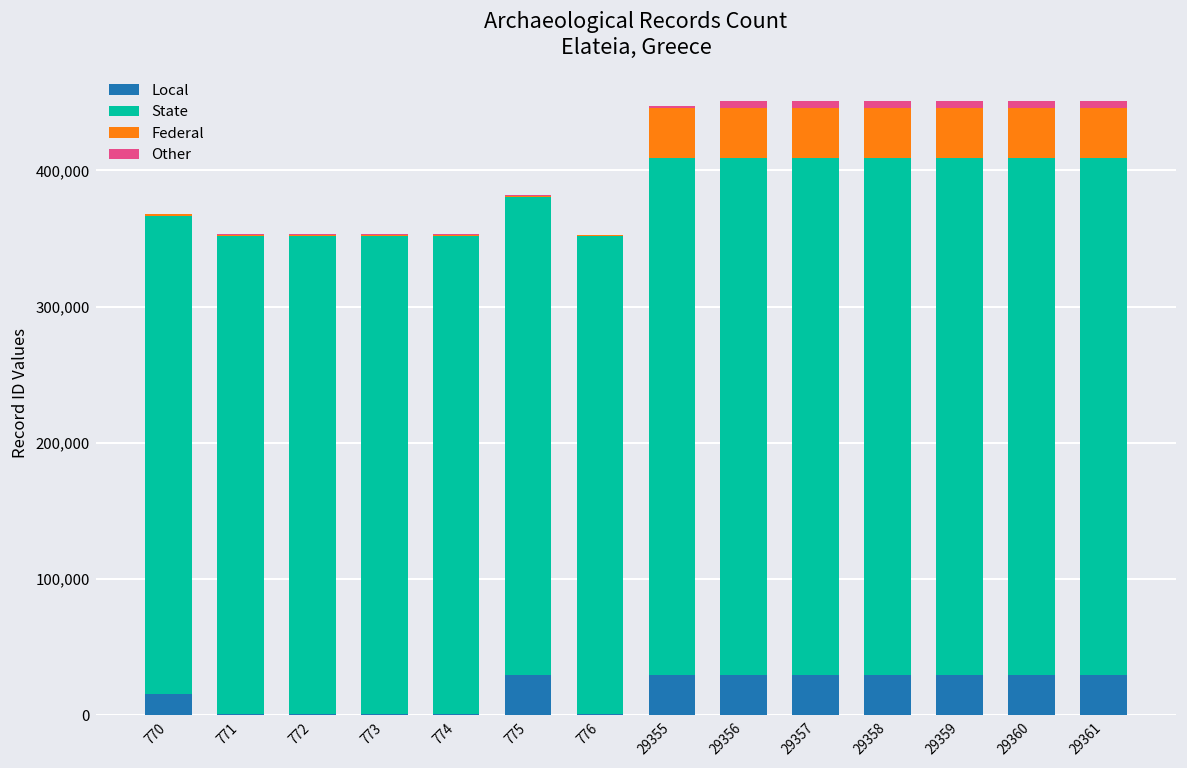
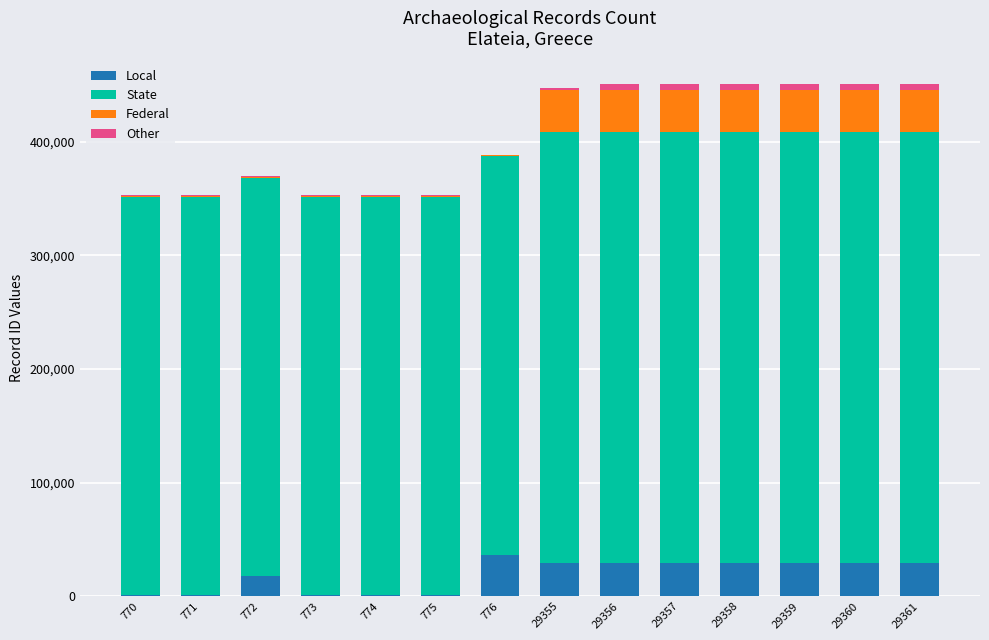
  {
    "Local": {
-     "770": "16,000",
-     "772": "1,000",
-     "775": "29,000",
-     "776": "1,000",
+     "770": "1,000",
+     "772": "17,000",
+     "775": "1,000",
+     "776": "36,000",
      "29355": "29,000",
      "29356": "29,000",
      "29357": "29,000",
      "29358": "29,000",
      "29359": "29,000",
      "29360": "29,000",
      "29361": "29,000"
    },
    "State": {
      "770": "351,000",
      "771": "351,000",
      "772": "351,000",
      "773": "351,000",
      "774": "351,000",
      "775": "351,000",
      "776": "351,000",
      "29355": "380,000",
      "29356": "380,000",
      "29357": "380,000",
      "29358": "380,000",
      "29359": "380,000",
      "29360": "380,000",
      "29361": "380,000"
    },
    "Federal": {
      "29355": "37,000",
      "29356": "37,000",
      "29357": "37,000",
      "29358": "37,000",
      "29359": "37,000",
      "29360": "37,000",
      "29361": "37,000"
    },
    "Other": {
      "776": "0",
      "29356": "5,000",
      "29357": "5,000",
      "29358": "5,000",
      "29359": "5,000",
      "29360": "5,000",
      "29361": "5,000"
    }
  }
